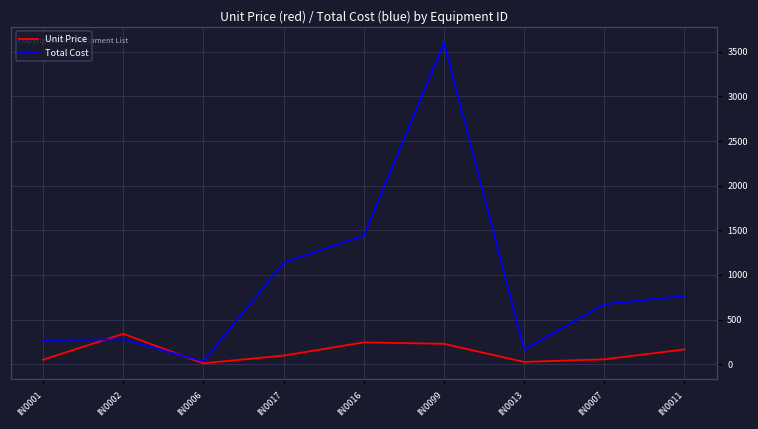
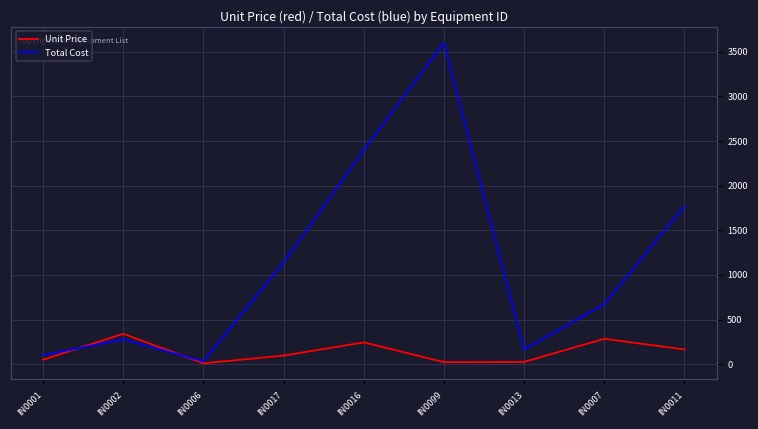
  {
    "Unit Price": {
      "IN0001": 100,
      "IN0002": 300,
      "IN0017": 100,
      "IN0016": 200,
-     "IN0099": 200,
+     "IN0099": 0,
      "IN0013": 0,
-     "IN0007": 100,
+     "IN0007": 300,
      "IN0011": 200
    },
    "Total Cost": {
-     "IN0001": 300,
+     "IN0001": 100,
      "IN0002": 300,
      "IN0017": 1100,
-     "IN0016": 1400,
+     "IN0016": 2400,
      "IN0099": 3600,
      "IN0013": 200,
      "IN0007": 700,
-     "IN0011": 800
+     "IN0011": 1800
    }
  }
